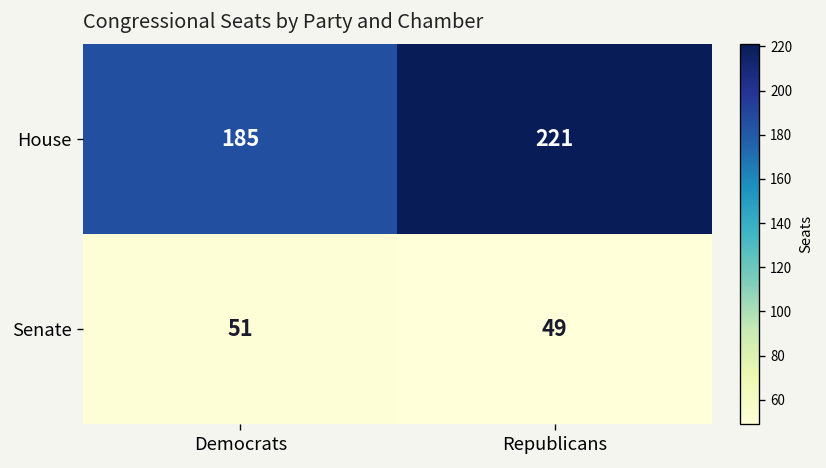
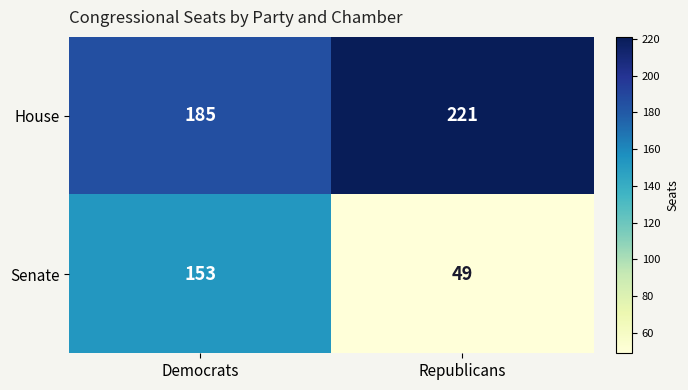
  {
    "House": {
      "Democrats": 185,
      "Republicans": 221
    },
    "Senate": {
-     "Democrats": 51,
+     "Democrats": 153,
      "Republicans": 49
    }
  }
